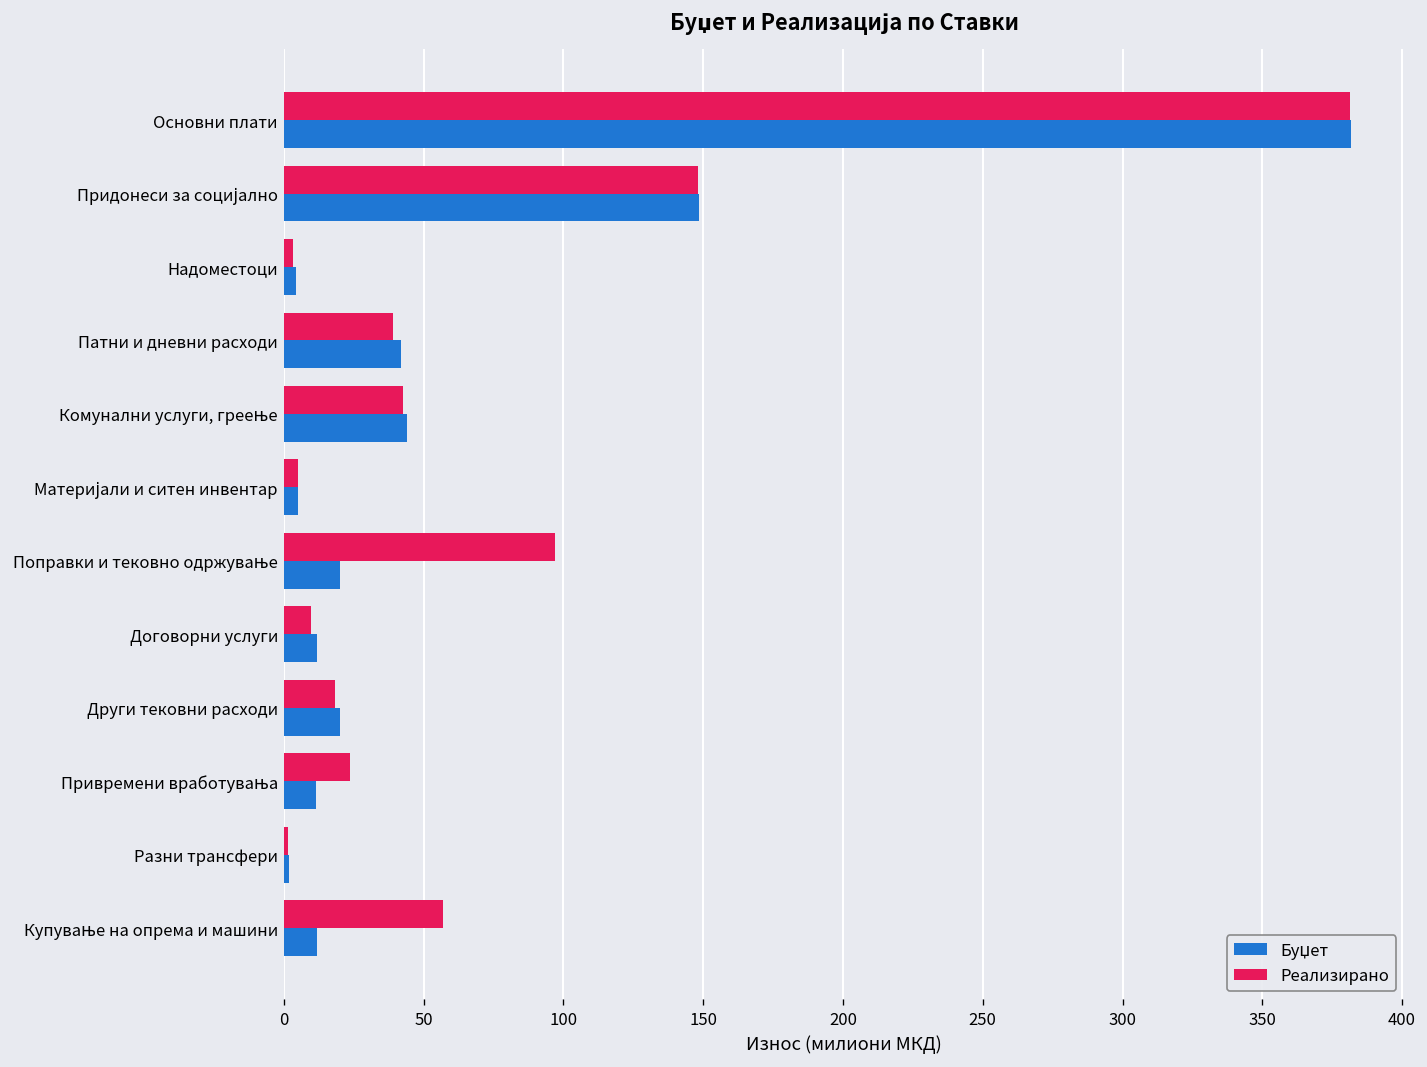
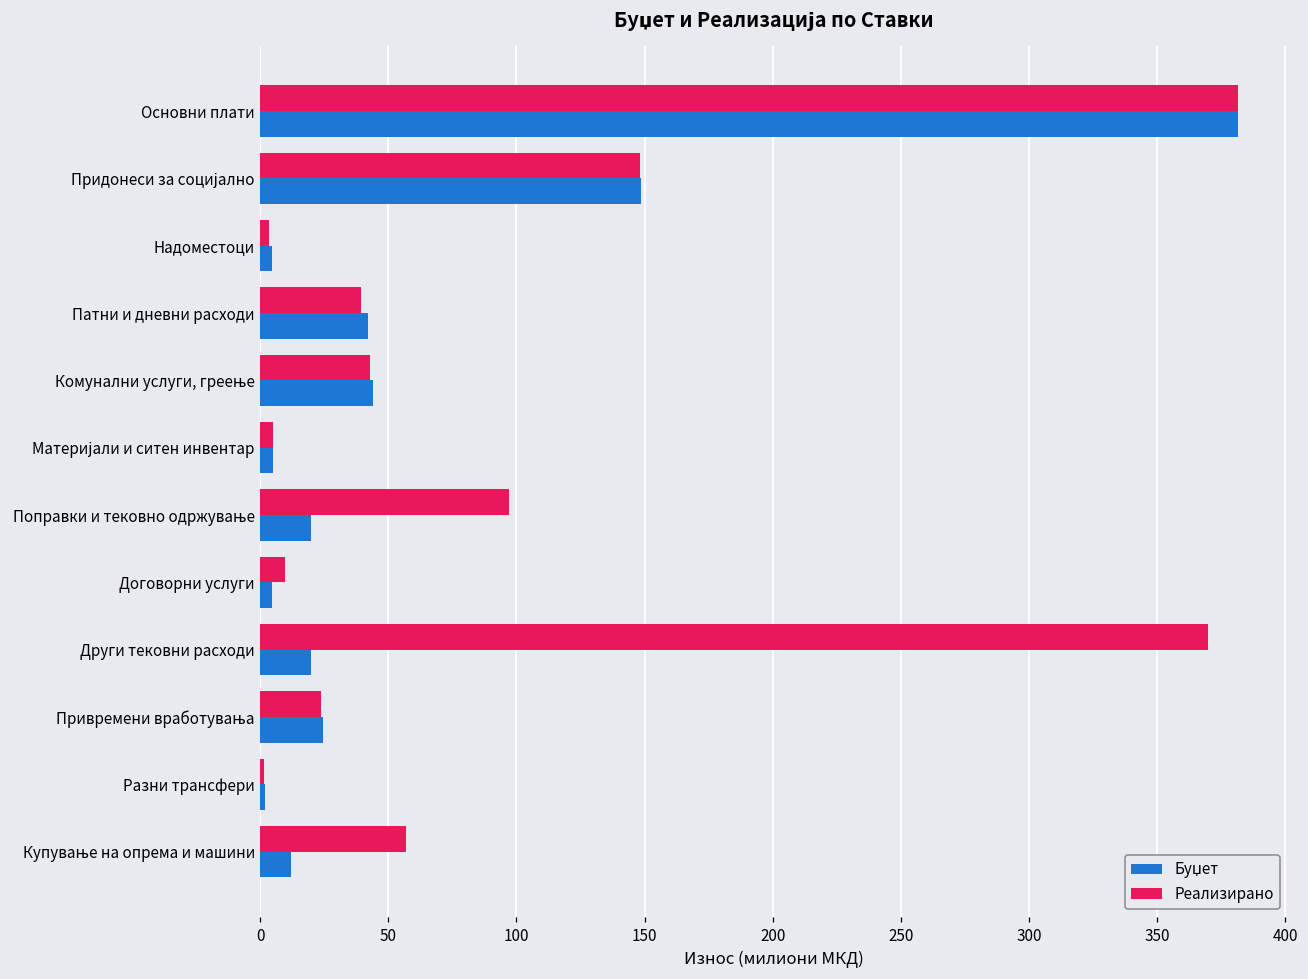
  {
    "Буџет": {
      "Основни плати": 382,
      "Придонеси за социјално": 149,
      "Надоместоци": 5,
      "Патни и дневни расходи": 42,
      "Комунални услуги, греење": 44,
      "Материјали и ситен инвентар": 5,
      "Поправки и тековно одржување": 20,
-     "Договорни услуги": 12,
+     "Договорни услуги": 4,
      "Други тековни расходи": 20,
-     "Привремени вработувања": 11,
+     "Привремени вработувања": 25,
      "Разни трансфери": 2,
      "Купување на опрема и машини": 12
    },
    "Реализирано": {
      "Основни плати": 381,
      "Придонеси за социјално": 148,
      "Надоместоци": 3,
      "Патни и дневни расходи": 39,
      "Комунални услуги, греење": 43,
      "Материјали и ситен инвентар": 5,
      "Поправки и тековно одржување": 97,
      "Договорни услуги": 10,
-     "Други тековни расходи": 18,
+     "Други тековни расходи": 370,
      "Привремени вработувања": 24,
      "Разни трансфери": 2,
      "Купување на опрема и машини": 57
    }
  }
